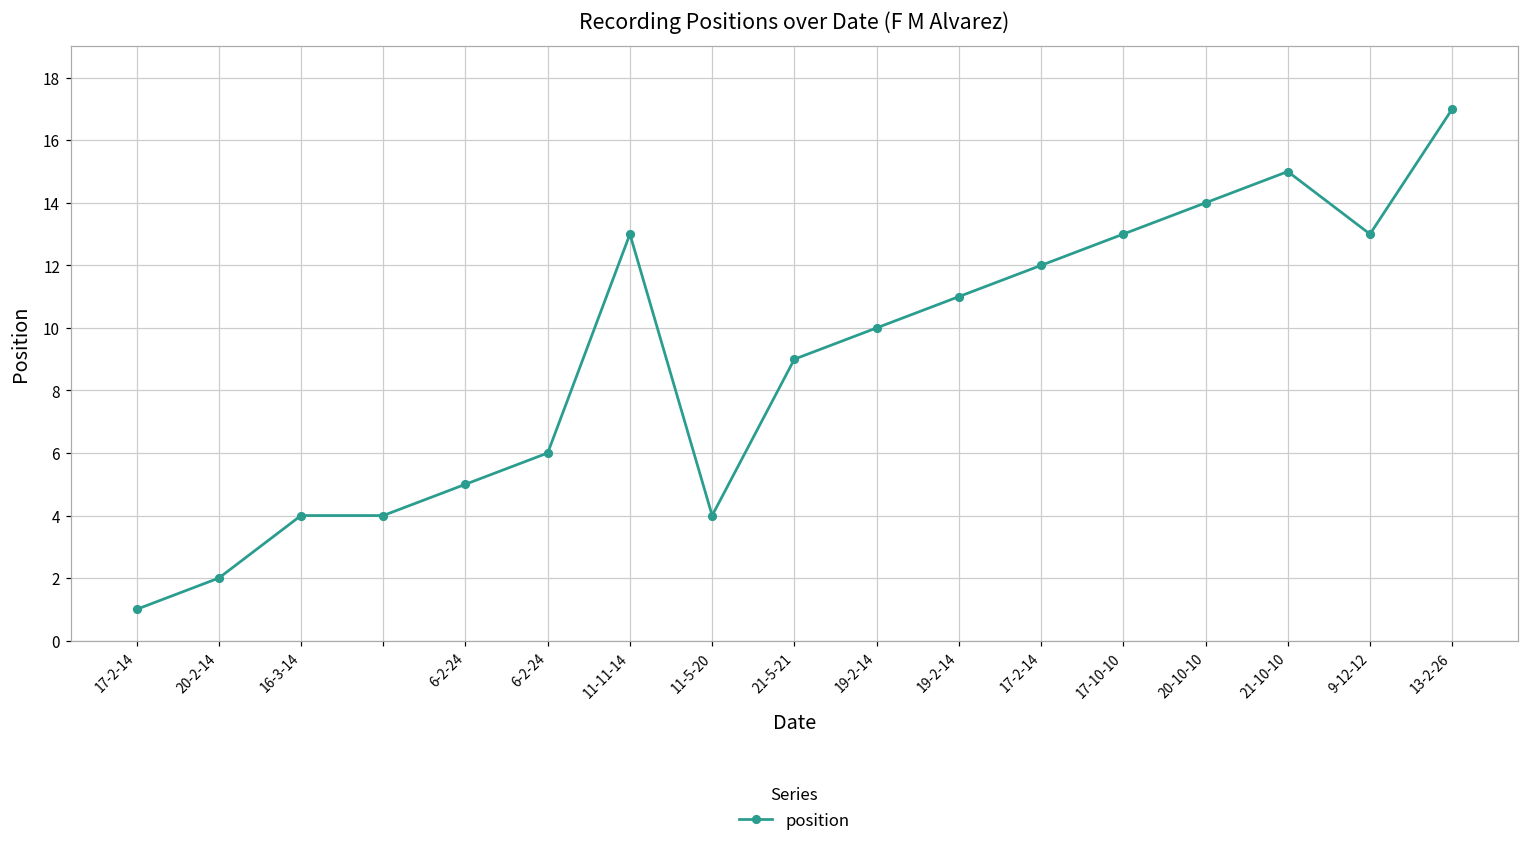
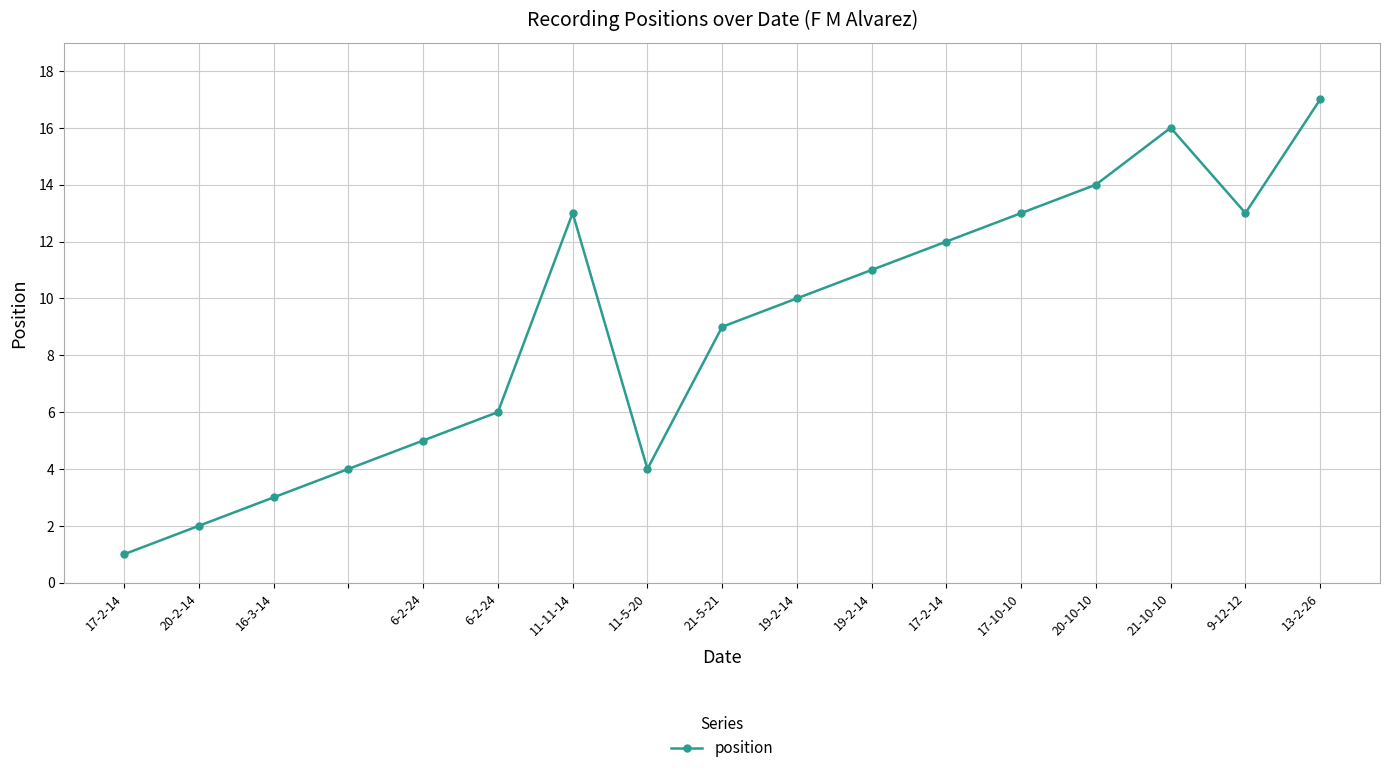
  {
    "20-2-14": 2,
-   "16-3-14": 4,
+   "16-3-14": 3,
    "11-11-14": 13,
    "11-5-20": 4,
    "21-5-21": 9,
    "17-10-10": 13,
    "20-10-10": 14,
-   "21-10-10": 15,
+   "21-10-10": 16,
    "9-12-12": 13,
    "13-2-26": 17
  }
